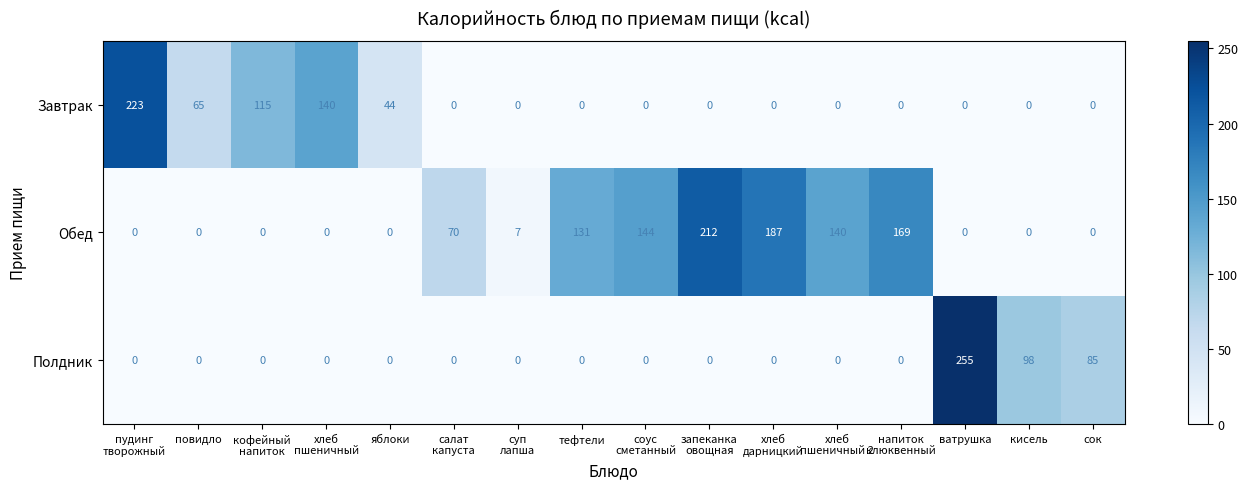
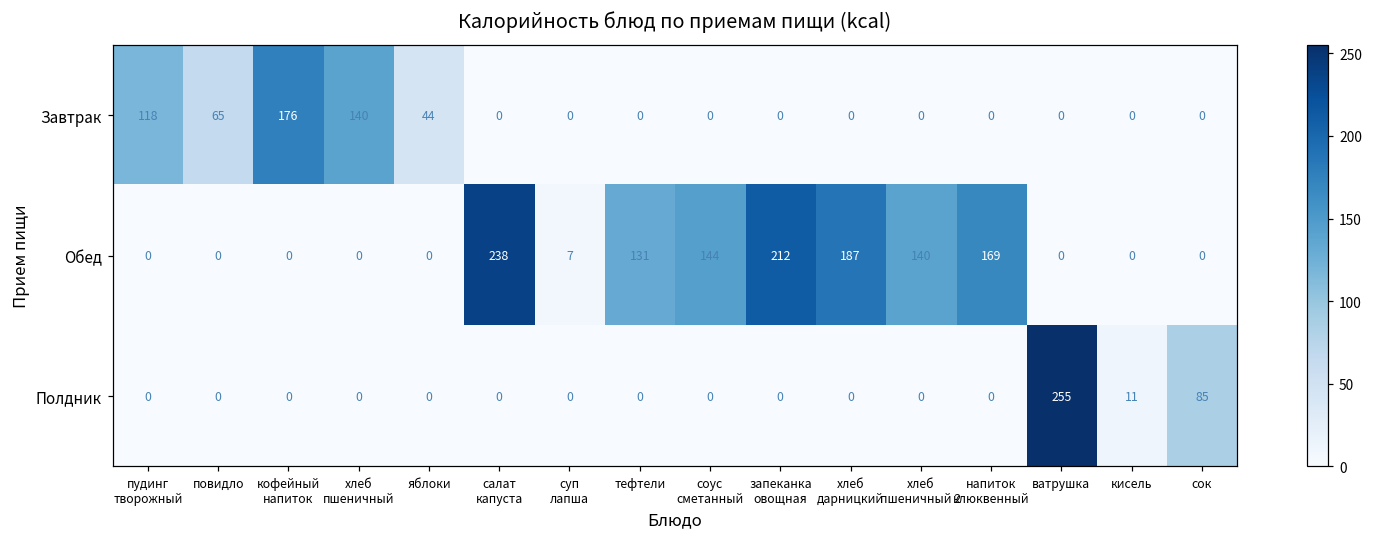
  {
    "Завтрак": {
-     "пудинг творожный": 223,
+     "пудинг творожный": 118,
      "повидло": 65,
-     "кофейный напиток": 115,
+     "кофейный напиток": 176,
      "яблоки": 44,
      "салат капуста": 0,
      "суп лапша": 0,
      "тефтели": 0,
      "соус сметанный": 0,
      "запеканка овощная": 0,
      "хлеб дарницкий": 0,
      "хлеб пшеничный 2": 0,
      "напиток клюквенный": 0,
      "ватрушка": 0,
      "кисель": 0,
      "сок": 0
    },
    "Обед": {
      "пудинг творожный": 0,
      "повидло": 0,
      "кофейный напиток": 0,
      "хлеб пшеничный": 0,
      "яблоки": 0,
-     "салат капуста": 70,
+     "салат капуста": 238,
      "суп лапша": 7,
      "запеканка овощная": 212,
      "хлеб дарницкий": 187,
      "напиток клюквенный": 169,
      "ватрушка": 0,
      "кисель": 0,
      "сок": 0
    },
    "Полдник": {
      "пудинг творожный": 0,
      "повидло": 0,
      "кофейный напиток": 0,
      "хлеб пшеничный": 0,
      "яблоки": 0,
      "салат капуста": 0,
      "суп лапша": 0,
      "тефтели": 0,
      "соус сметанный": 0,
      "запеканка овощная": 0,
      "хлеб дарницкий": 0,
      "хлеб пшеничный 2": 0,
      "напиток клюквенный": 0,
      "ватрушка": 255,
-     "кисель": 98,
+     "кисель": 11,
      "сок": 85
    }
  }
